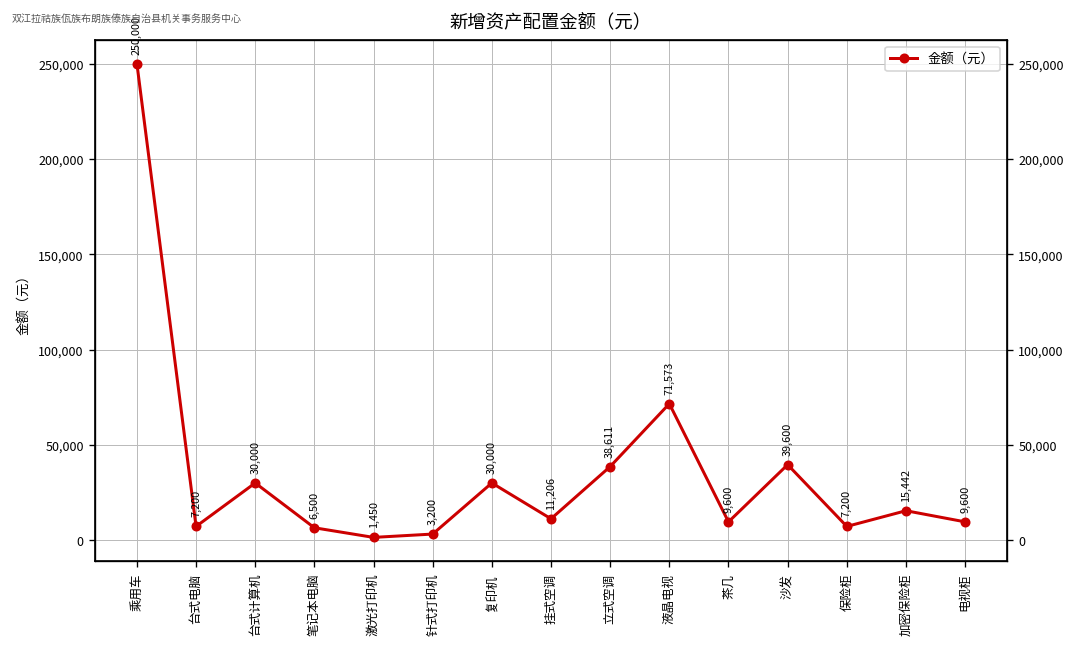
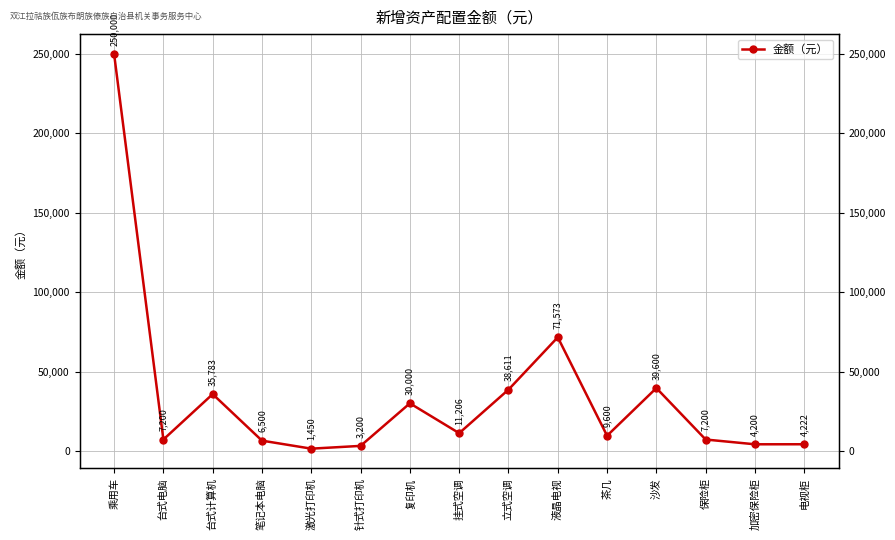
  {
    "乘用车": "250,000",
    "台式电脑": "7,200",
-   "台式计算机": "30,000",
+   "台式计算机": "35,783",
    "笔记本电脑": "6,500",
    "激光打印机": "1,450",
    "针式打印机": "3,200",
    "复印机": "30,000",
    "挂式空调": "11,206",
    "立式空调": "38,611",
    "液晶电视": "71,573",
    "茶几": "9,600",
    "沙发": "39,600",
    "保险柜": "7,200",
-   "加密保险柜": "15,442",
-   "电视柜": "9,600"
+   "加密保险柜": "4,200",
+   "电视柜": "4,222"
  }
